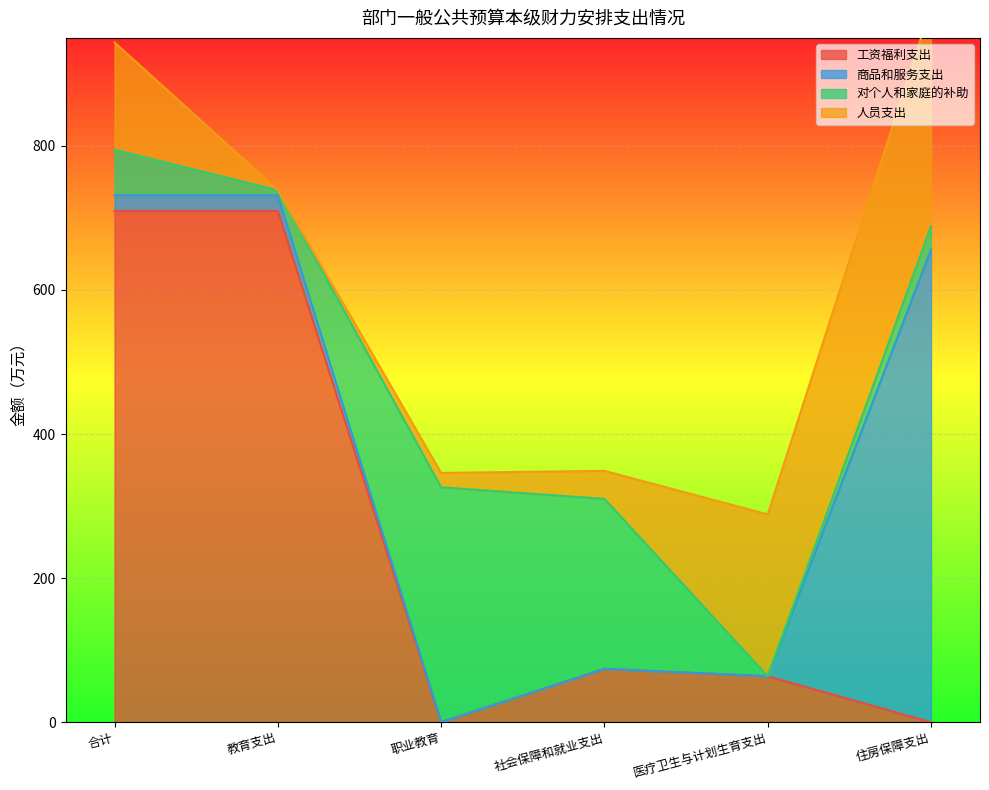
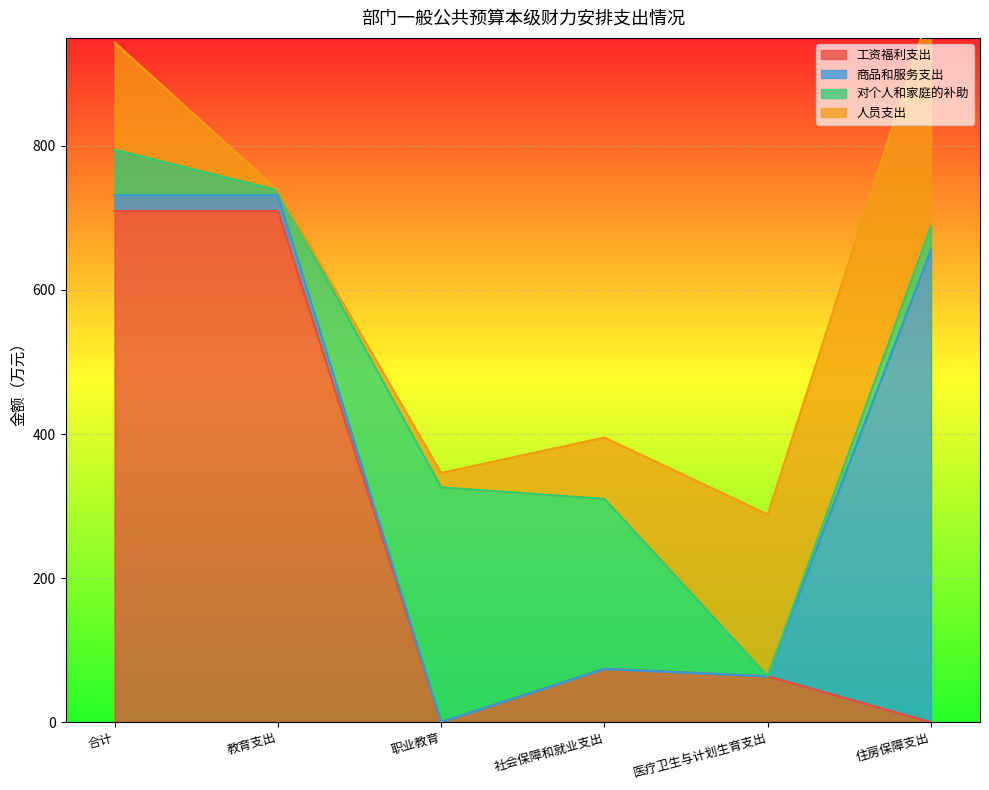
  {
    "工资福利支出": {
      "合计": 710,
      "教育支出": 710,
      "住房保障支出": 0
    },
    "商品和服务支出": {
      "合计": 20,
      "教育支出": 20,
      "住房保障支出": 660
    },
    "对个人和家庭的补助": {
      "合计": 60,
      "职业教育": 330,
      "社会保障和就业支出": 240,
      "住房保障支出": 30
    },
    "人员支出": {
      "合计": 150,
      "职业教育": 20,
-     "社会保障和就业支出": 40,
+     "社会保障和就业支出": 90,
      "医疗卫生与计划生育支出": 220
    }
  }
